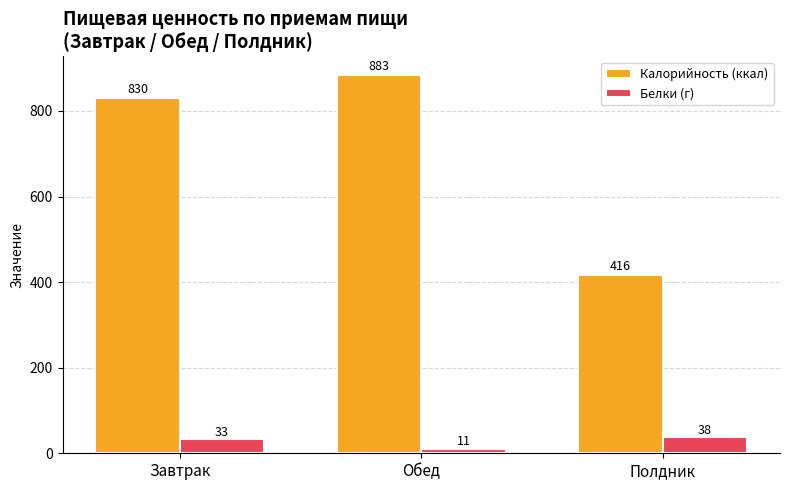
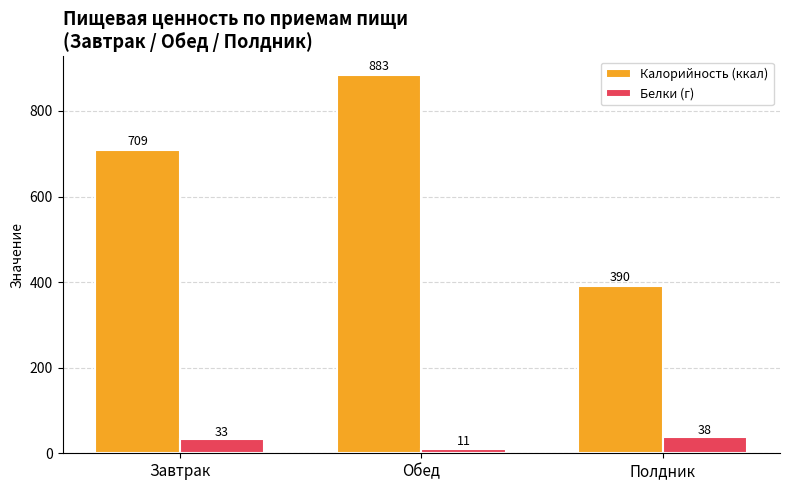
  {
    "Калорийность (ккал)": {
-     "Завтрак": 830,
+     "Завтрак": 709,
      "Обед": 883,
-     "Полдник": 416
+     "Полдник": 390
    },
    "Белки (г)": {
      "Завтрак": 33,
      "Обед": 11,
      "Полдник": 38
    }
  }
